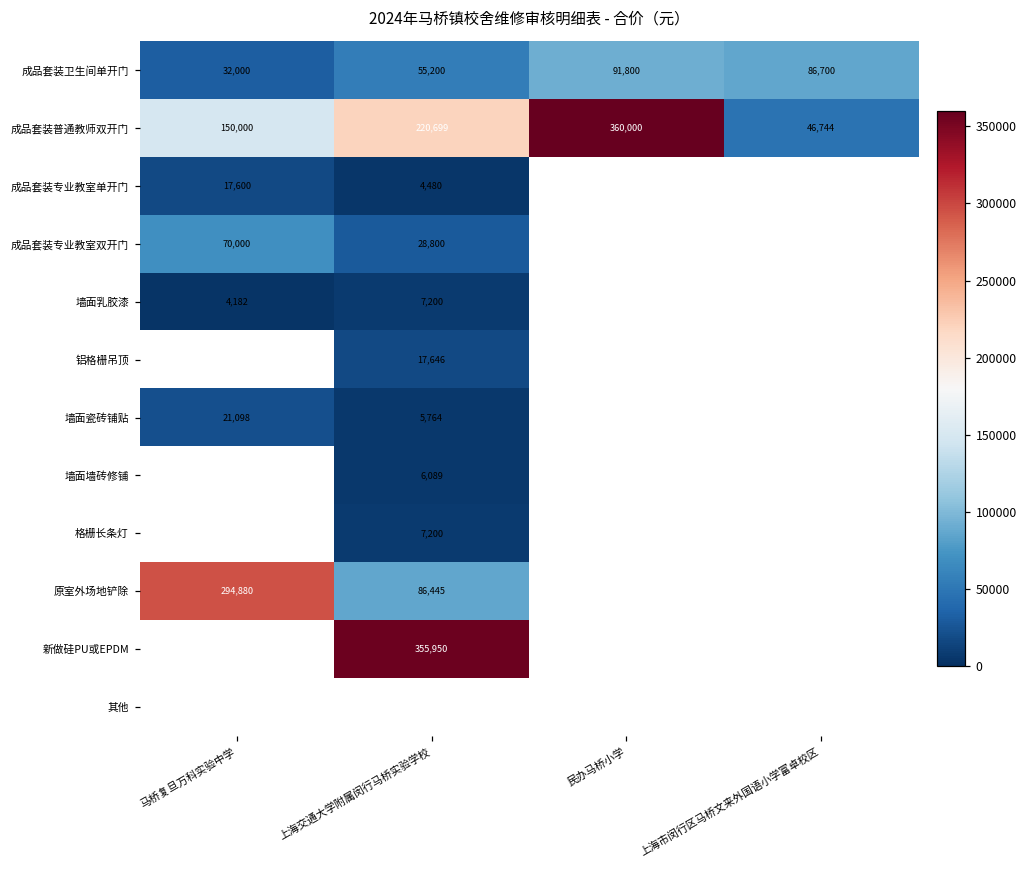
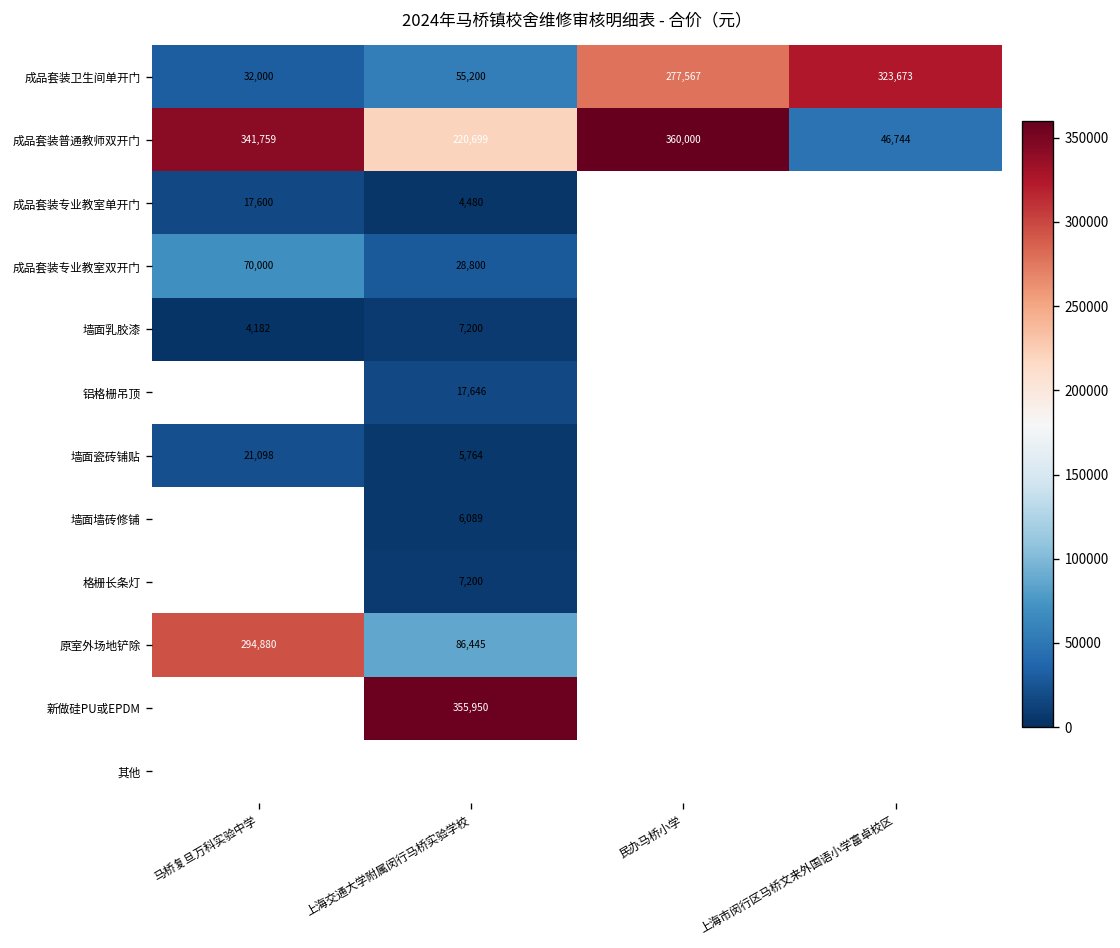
  {
    "成品套装卫生间单开门": {
      "马桥复旦万科实验中学": "32,000",
      "上海交通大学附属闵行马桥实验学校": "55,200",
-     "民办马桥小学": "91,800",
-     "上海市闵行区马桥文来外国语小学富卓校区": "86,700"
+     "民办马桥小学": "277,567",
+     "上海市闵行区马桥文来外国语小学富卓校区": "323,673"
    },
    "成品套装普通教师双开门": {
-     "马桥复旦万科实验中学": "150,000",
+     "马桥复旦万科实验中学": "341,759",
      "上海交通大学附属闵行马桥实验学校": "220,699",
      "民办马桥小学": "360,000",
      "上海市闵行区马桥文来外国语小学富卓校区": "46,744"
    },
    "成品套装专业教室单开门": {
      "马桥复旦万科实验中学": "17,600",
      "上海交通大学附属闵行马桥实验学校": "4,480"
    },
    "成品套装专业教室双开门": {
      "马桥复旦万科实验中学": "70,000",
      "上海交通大学附属闵行马桥实验学校": "28,800"
    },
    "墙面乳胶漆": {
      "马桥复旦万科实验中学": "4,182",
      "上海交通大学附属闵行马桥实验学校": "7,200"
    },
    "铝格栅吊顶": {
      "上海交通大学附属闵行马桥实验学校": "17,646"
    },
    "墙面瓷砖铺贴": {
      "马桥复旦万科实验中学": "21,098",
      "上海交通大学附属闵行马桥实验学校": "5,764"
    },
    "墙面墙砖修铺": {
      "上海交通大学附属闵行马桥实验学校": "6,089"
    },
    "格栅长条灯": {
      "上海交通大学附属闵行马桥实验学校": "7,200"
    },
    "原室外场地铲除": {
      "马桥复旦万科实验中学": "294,880",
      "上海交通大学附属闵行马桥实验学校": "86,445"
    },
    "新做硅PU或EPDM": {
      "上海交通大学附属闵行马桥实验学校": "355,950"
    }
  }
